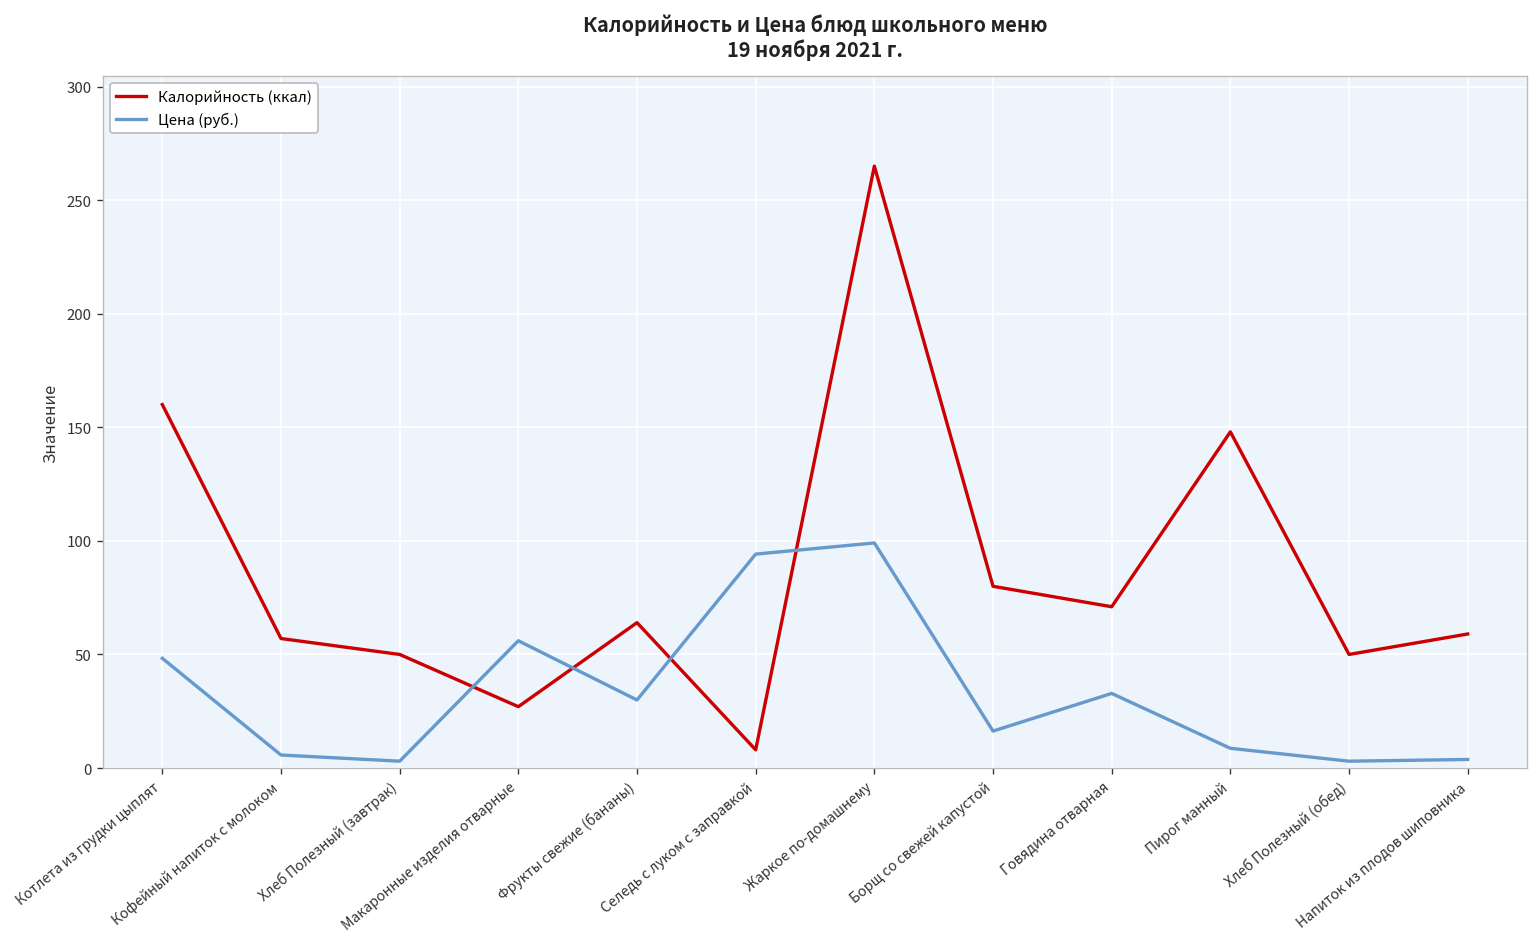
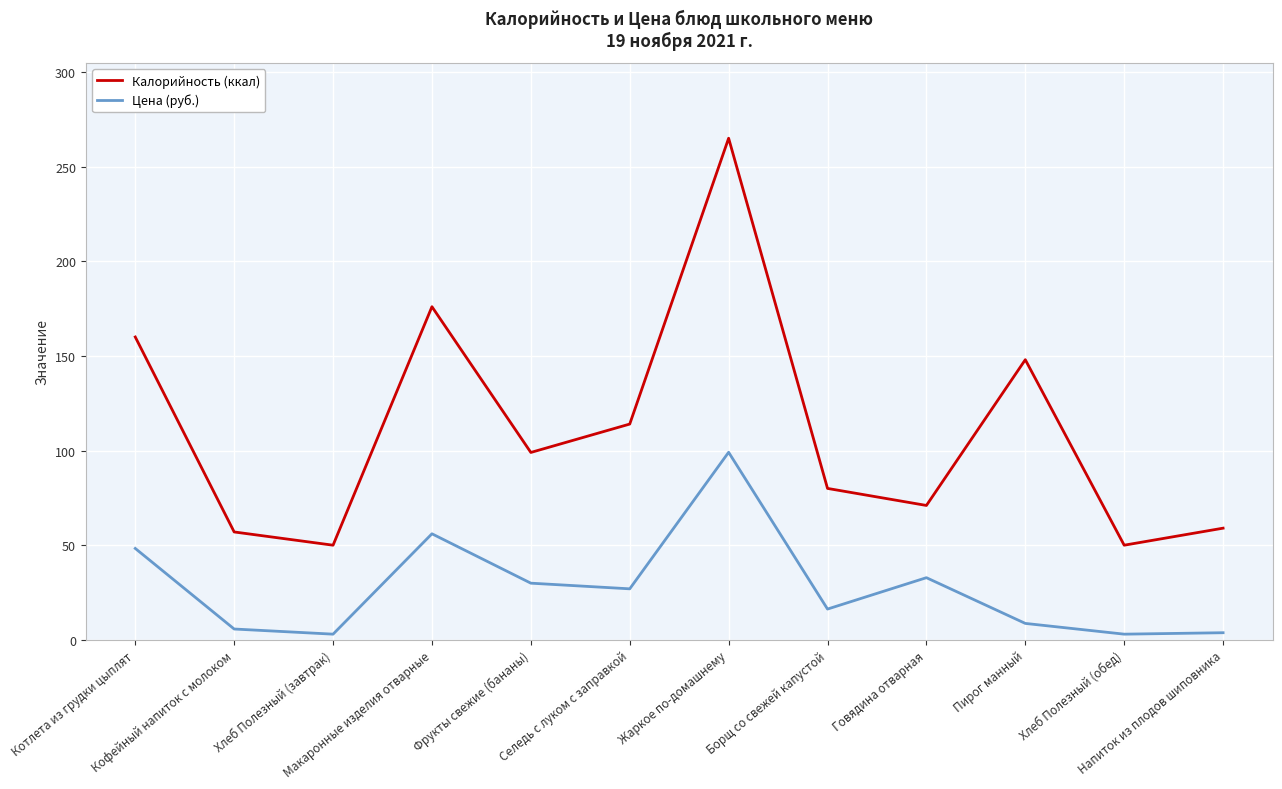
  {
    "Калорийность (ккал)": {
      "Котлета из грудки цыплят": 160,
      "Кофейный напиток с молоком": 57,
      "Хлеб Полезный (завтрак)": 50,
-     "Макаронные изделия отварные": 27,
-     "Фрукты свежие (бананы)": 64,
-     "Селедь с луком с заправкой": 8,
+     "Макаронные изделия отварные": 176,
+     "Фрукты свежие (бананы)": 99,
+     "Селедь с луком с заправкой": 114,
      "Жаркое по-домашнему": 265,
      "Борщ со свежей капустой": 80,
      "Говядина отварная": 71,
      "Пирог манный": 148,
      "Хлеб Полезный (обед)": 50,
      "Напиток из плодов шиповника": 59
    },
    "Цена (руб.)": {
      "Котлета из грудки цыплят": 48,
      "Кофейный напиток с молоком": 6,
      "Хлеб Полезный (завтрак)": 3,
      "Макаронные изделия отварные": 56,
      "Фрукты свежие (бананы)": 30,
-     "Селедь с луком с заправкой": 94,
+     "Селедь с луком с заправкой": 27,
      "Жаркое по-домашнему": 99,
      "Борщ со свежей капустой": 16,
      "Говядина отварная": 33,
      "Пирог манный": 9,
      "Хлеб Полезный (обед)": 3,
      "Напиток из плодов шиповника": 4
    }
  }
